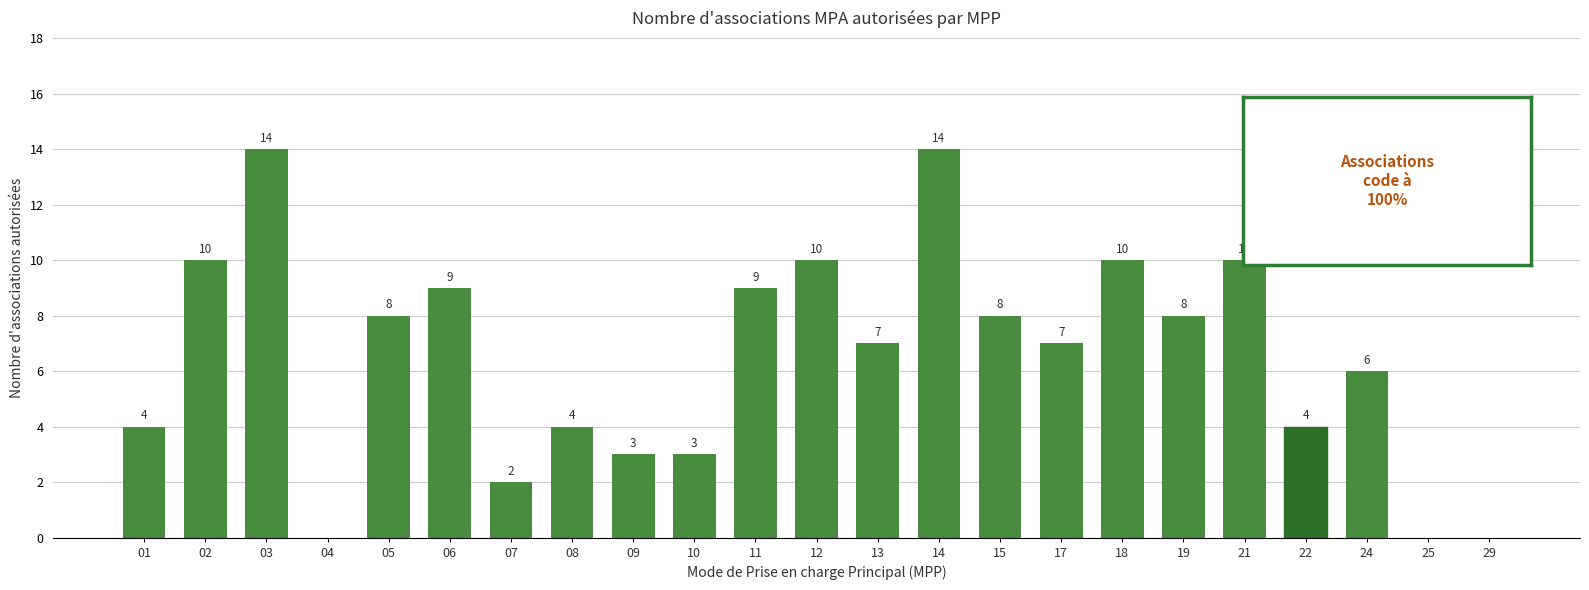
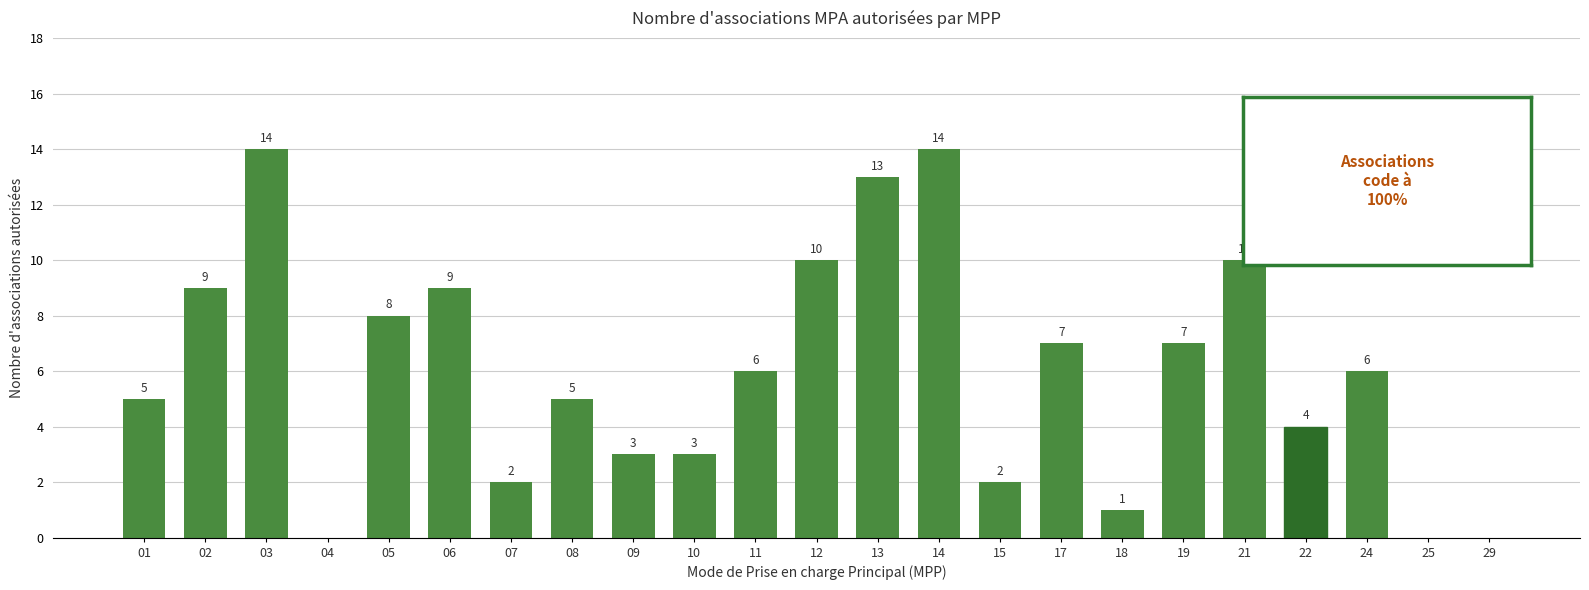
  {
-   "01": 4,
-   "02": 10,
+   "01": 5,
+   "02": 9,
    "03": 14,
    "05": 8,
    "06": 9,
    "07": 2,
-   "08": 4,
+   "08": 5,
    "09": 3,
    "10": 3,
-   "11": 9,
+   "11": 6,
    "12": 10,
-   "13": 7,
+   "13": 13,
    "14": 14,
-   "15": 8,
+   "15": 2,
    "17": 7,
-   "18": 10,
-   "19": 8,
+   "18": 1,
+   "19": 7,
    "21": 10,
    "22": 4,
    "24": 6
  }
